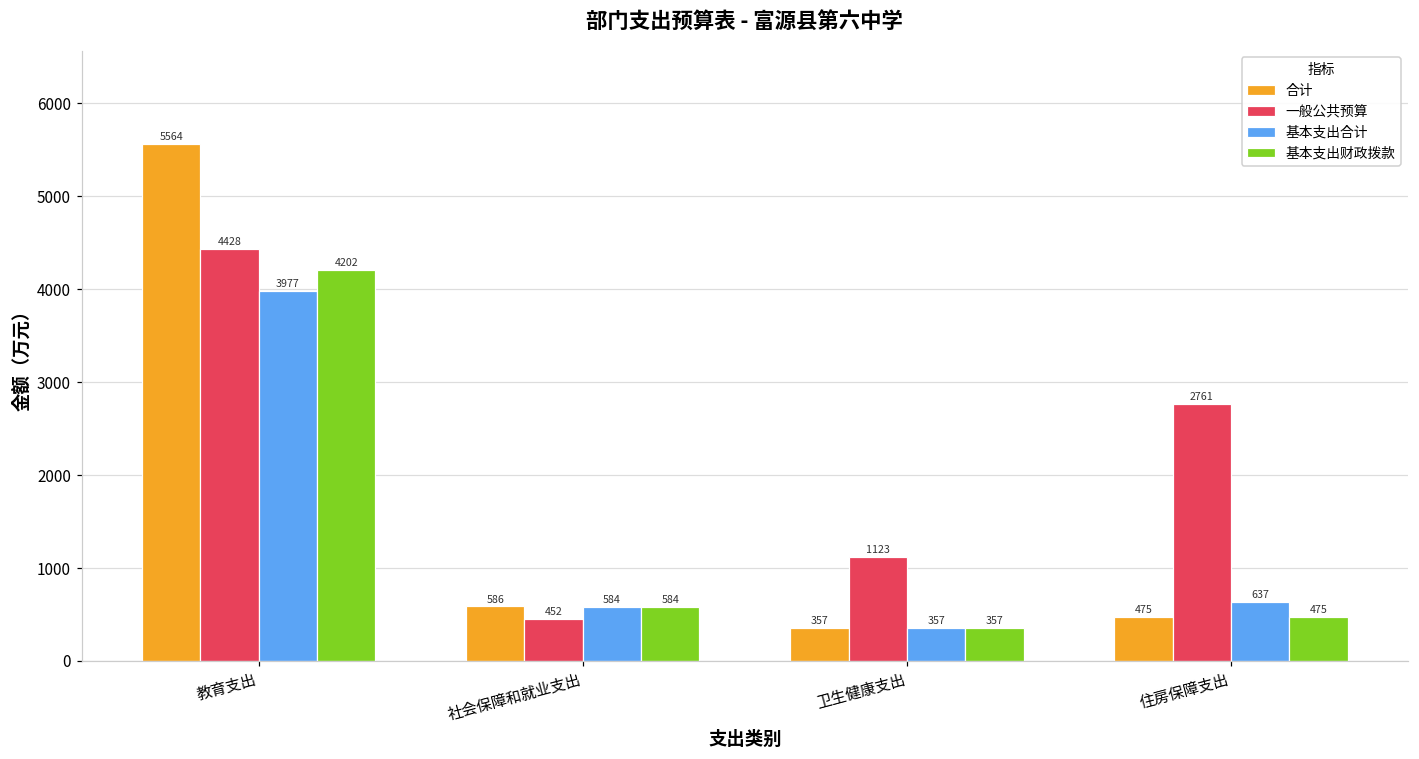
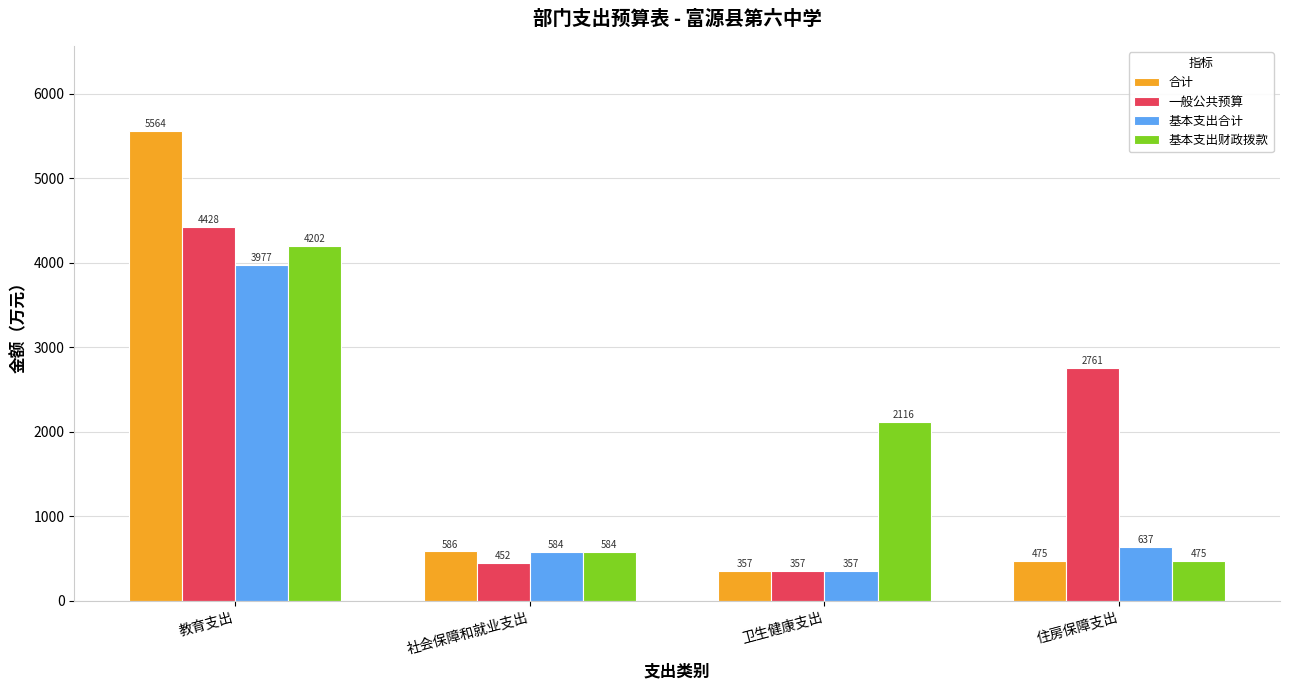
  {
    "合计": {
      "教育支出": 5564,
      "社会保障和就业支出": 586,
      "卫生健康支出": 357,
      "住房保障支出": 475
    },
    "一般公共预算": {
      "教育支出": 4428,
      "社会保障和就业支出": 452,
-     "卫生健康支出": 1123,
+     "卫生健康支出": 357,
      "住房保障支出": 2761
    },
    "基本支出合计": {
      "教育支出": 3977,
      "社会保障和就业支出": 584,
      "卫生健康支出": 357,
      "住房保障支出": 637
    },
    "基本支出财政拨款": {
      "教育支出": 4202,
      "社会保障和就业支出": 584,
-     "卫生健康支出": 357,
+     "卫生健康支出": 2116,
      "住房保障支出": 475
    }
  }
